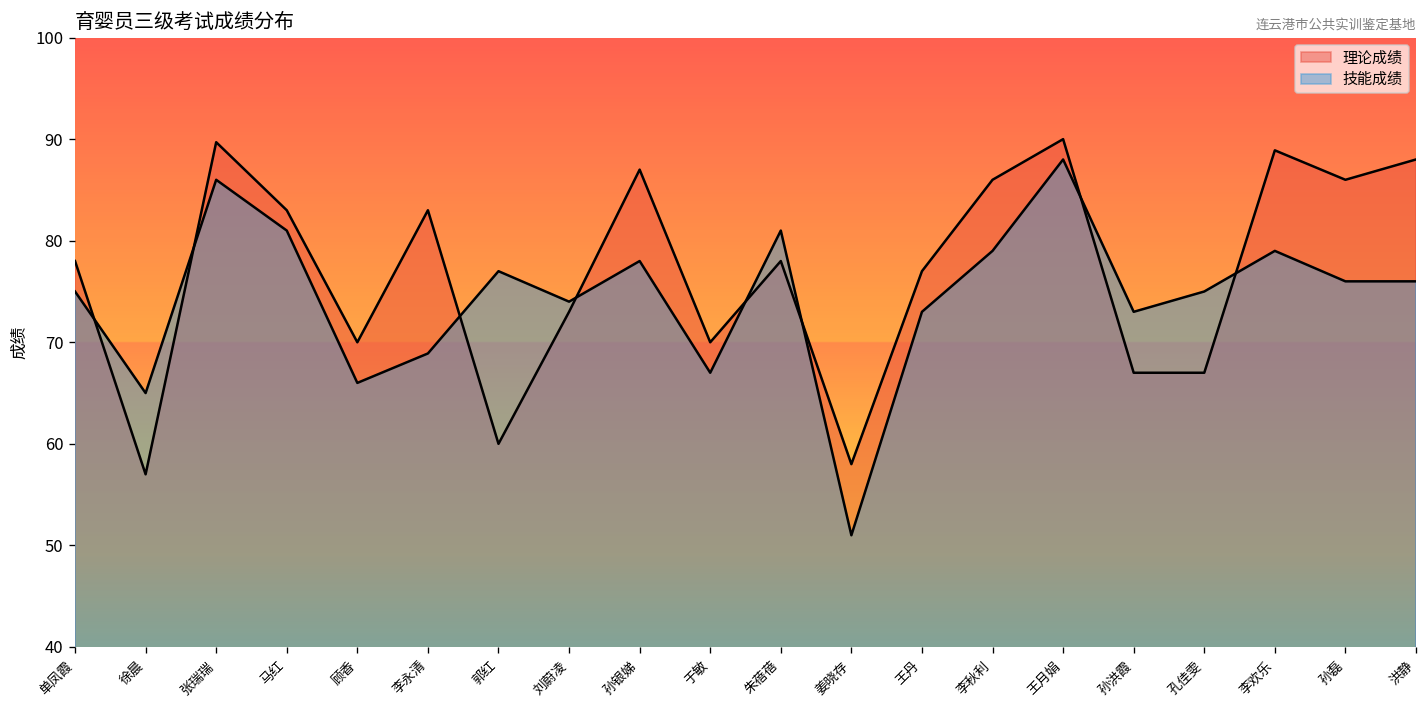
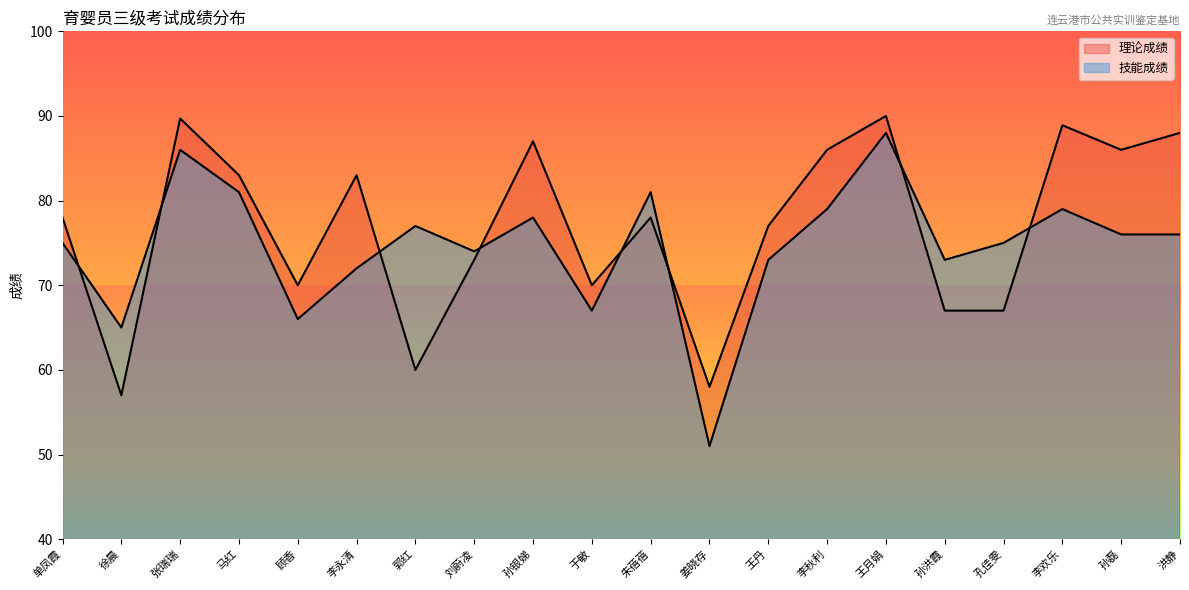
  {
    "理论成绩": {
      "单凤霞": 78,
      "徐晨": 57,
      "张瑞瑞": 90,
      "马红": 83,
      "顾香": 70,
      "李永清": 83,
      "郭红": 60,
      "刘蔚凌": 73,
      "孙银娣": 87,
      "于敏": 70,
      "朱蓓蓓": 78,
      "姜晓存": 58,
      "王丹": 77,
      "李秋利": 86,
      "王月娟": 90,
      "孙洪霞": 67,
      "孔佳雯": 67,
      "李欢乐": 89,
      "孙磊": 86,
      "洪静": 88
    },
    "技能成绩": {
      "单凤霞": 75,
      "徐晨": 65,
      "张瑞瑞": 86,
      "马红": 81,
      "顾香": 66,
-     "李永清": 69,
+     "李永清": 72,
      "郭红": 77,
      "刘蔚凌": 74,
      "孙银娣": 78,
      "于敏": 67,
      "朱蓓蓓": 81,
      "姜晓存": 51,
      "王丹": 73,
      "李秋利": 79,
      "王月娟": 88,
      "孙洪霞": 73,
      "孔佳雯": 75,
      "李欢乐": 79,
      "孙磊": 76,
      "洪静": 76
    }
  }
